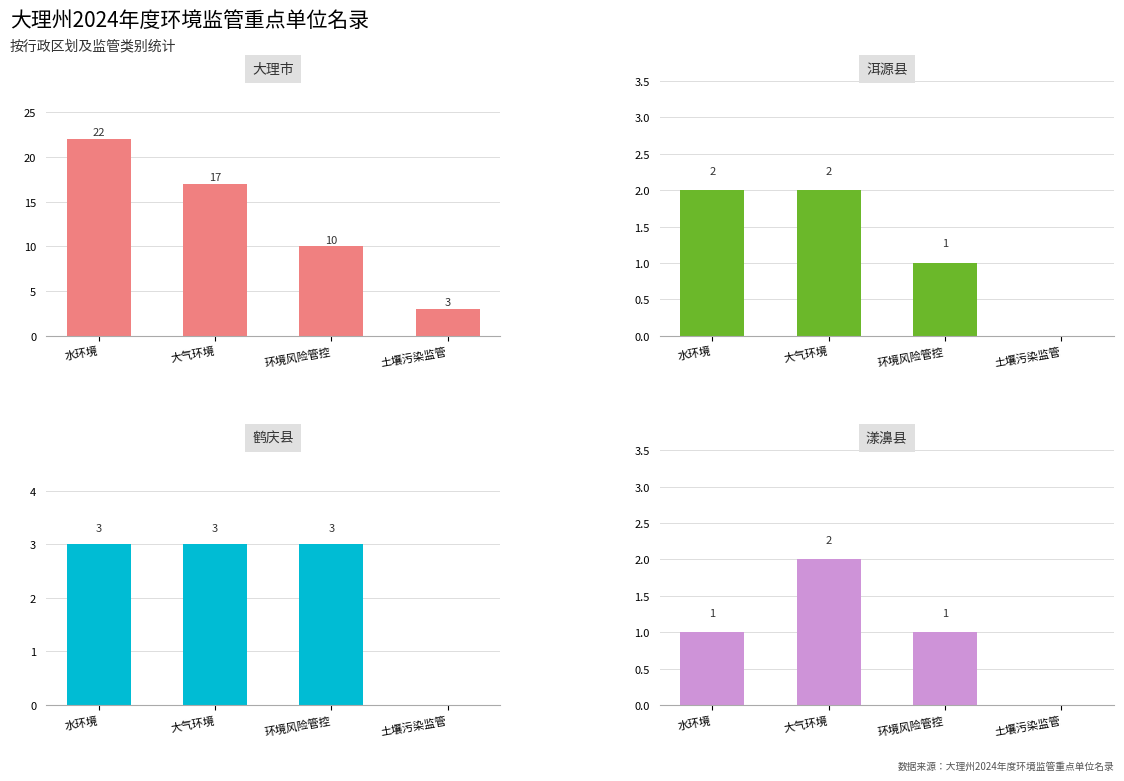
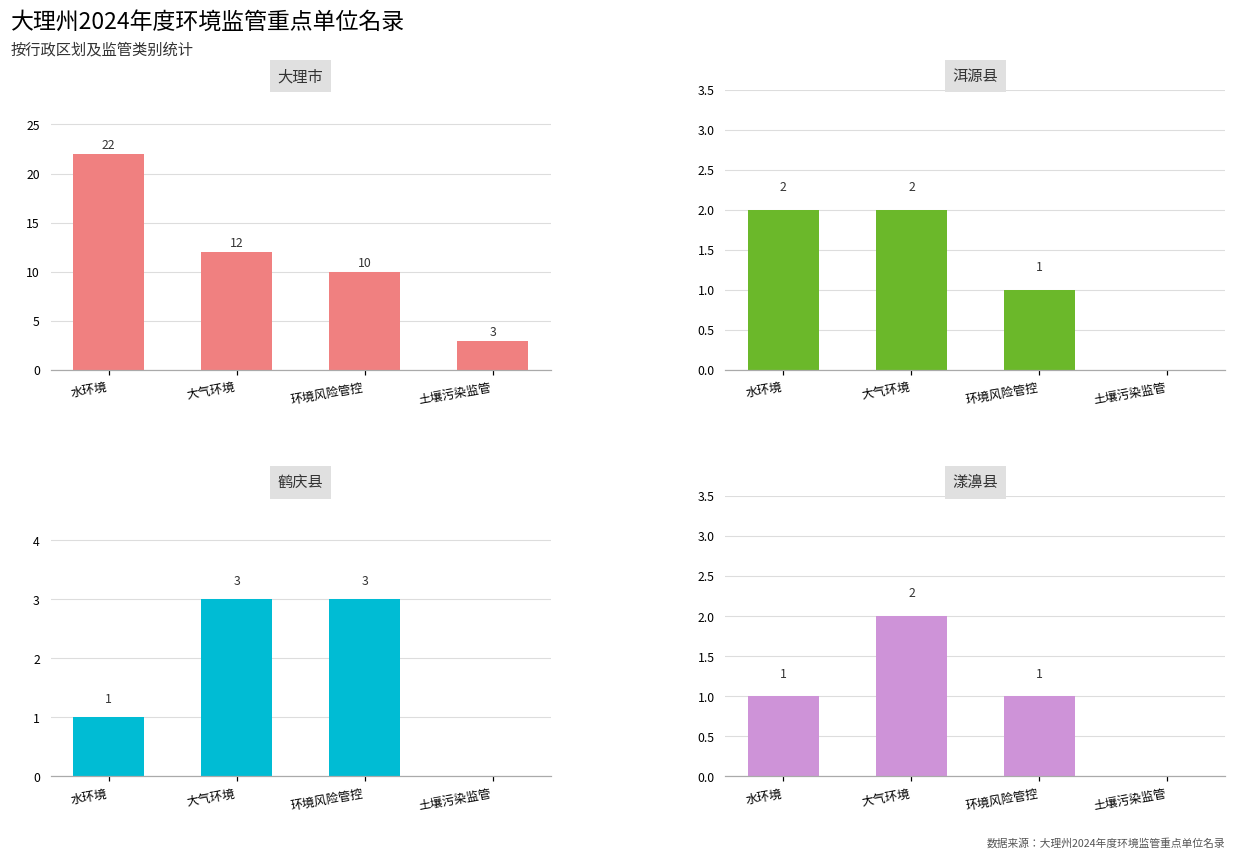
  {
    "大理市": {
      "水环境": 22,
-     "大气环境": 17,
+     "大气环境": 12,
      "环境风险管控": 10,
      "土壤污染监管": 3
    },
    "洱源县": {
      "水环境": 2,
      "大气环境": 2,
      "环境风险管控": 1
    },
    "鹤庆县": {
-     "水环境": 3,
+     "水环境": 1,
      "大气环境": 3,
      "环境风险管控": 3
    },
    "漾濞县": {
      "水环境": 1,
      "大气环境": 2,
      "环境风险管控": 1
    }
  }
